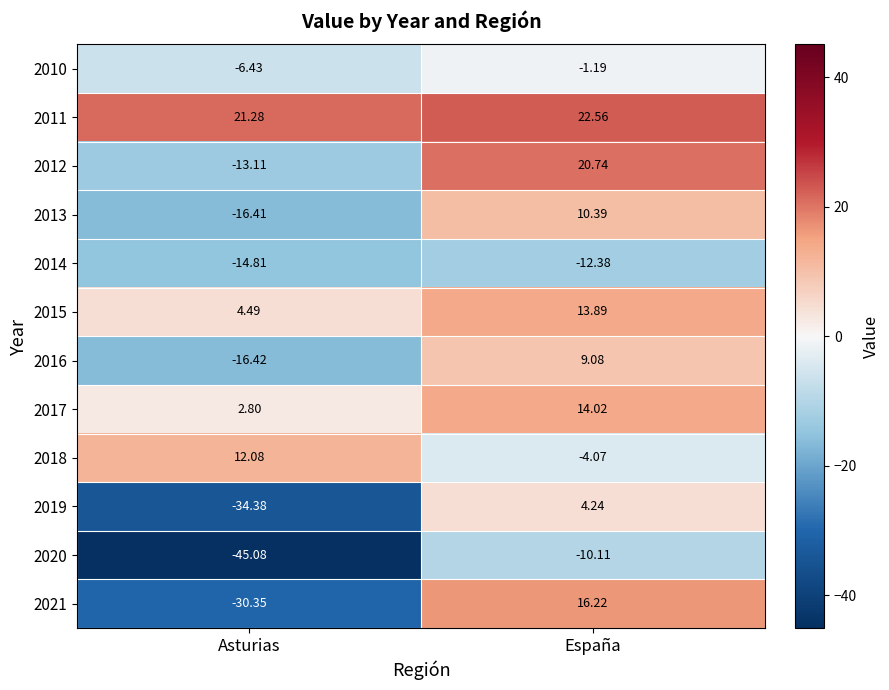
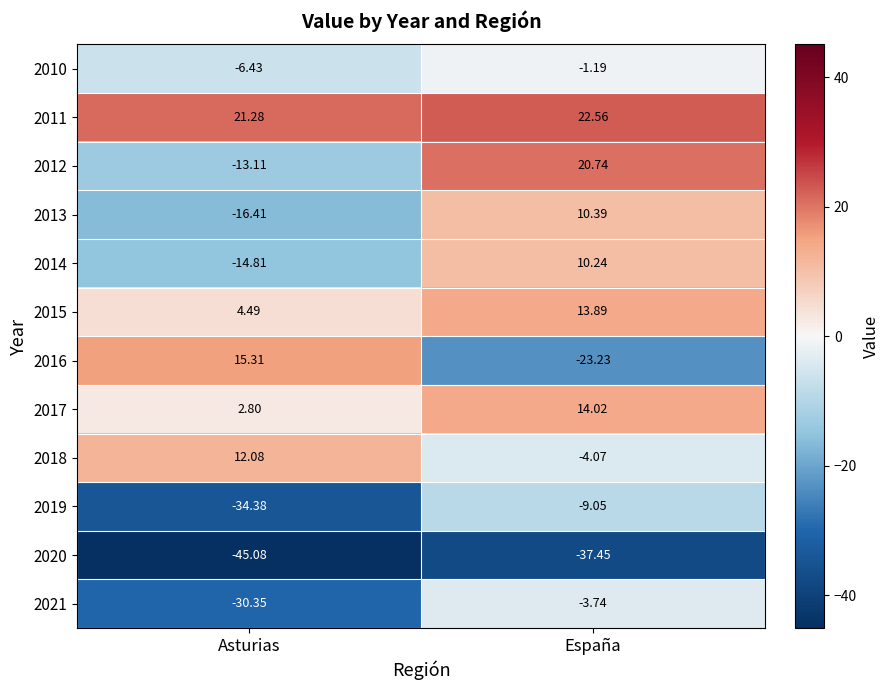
  {
    "2010": {
      "Asturias": -6.43,
      "España": -1.19
    },
    "2011": {
      "Asturias": 21.28,
      "España": 22.56
    },
    "2012": {
      "Asturias": -13.11,
      "España": 20.74
    },
    "2013": {
      "Asturias": -16.41,
      "España": 10.39
    },
    "2014": {
      "Asturias": -14.81,
-     "España": -12.38
+     "España": 10.24
    },
    "2015": {
      "Asturias": 4.49,
      "España": 13.89
    },
    "2016": {
-     "Asturias": -16.42,
-     "España": 9.08
+     "Asturias": 15.31,
+     "España": -23.23
    },
    "2017": {
      "Asturias": 2.80,
      "España": 14.02
    },
    "2018": {
      "Asturias": 12.08,
      "España": -4.07
    },
    "2019": {
      "Asturias": -34.38,
-     "España": 4.24
+     "España": -9.05
    },
    "2020": {
      "Asturias": -45.08,
-     "España": -10.11
+     "España": -37.45
    },
    "2021": {
      "Asturias": -30.35,
-     "España": 16.22
+     "España": -3.74
    }
  }
